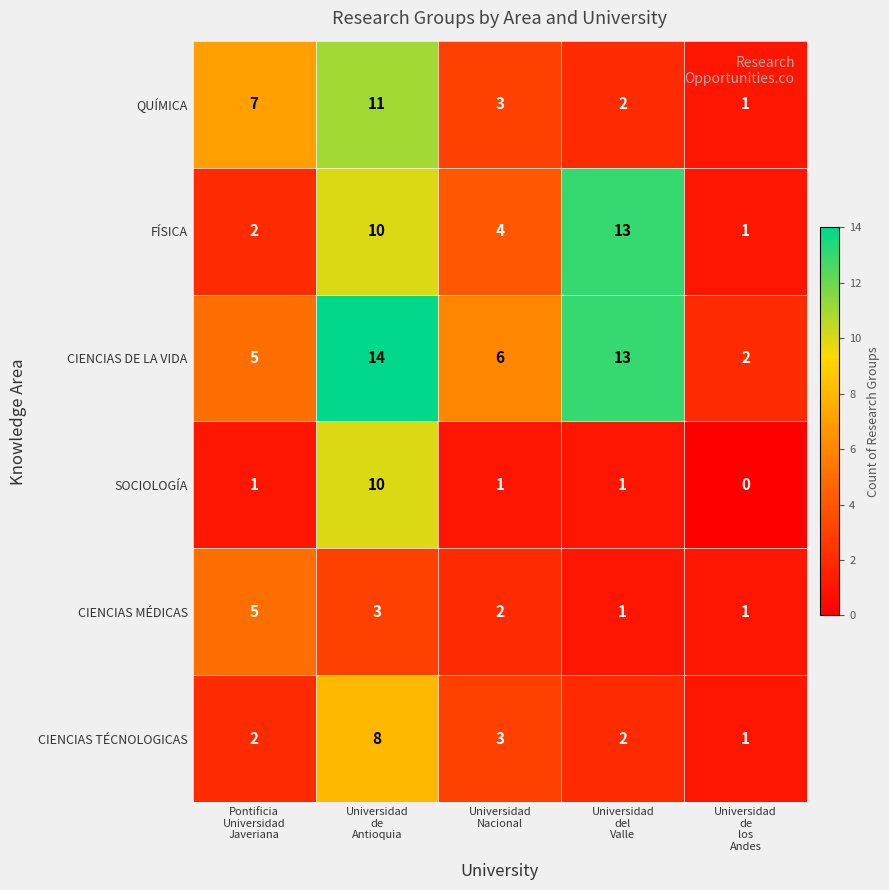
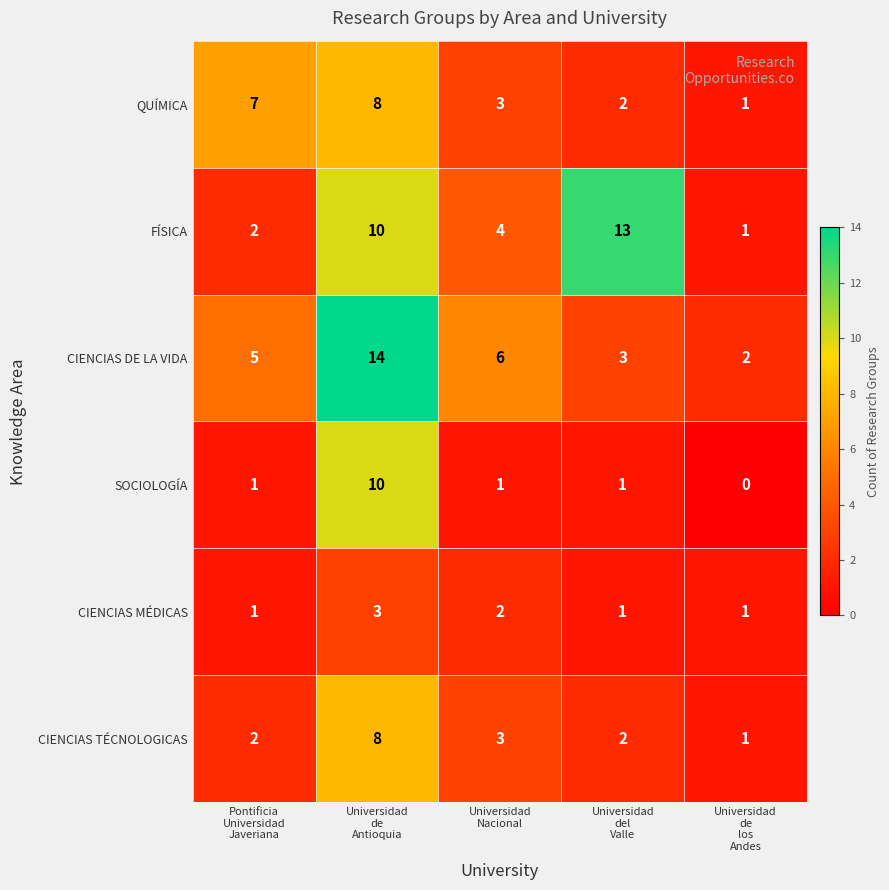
  {
    "QUÍMICA": {
      "Pontificia Universidad Javeriana": 7,
-     "Universidad de Antioquia": 11,
+     "Universidad de Antioquia": 8,
      "Universidad Nacional": 3,
      "Universidad del Valle": 2
    },
    "FÍSICA": {
      "Pontificia Universidad Javeriana": 2,
      "Universidad de Antioquia": 10,
      "Universidad Nacional": 4,
      "Universidad del Valle": 13,
      "Universidad de los Andes": 1
    },
    "CIENCIAS DE LA VIDA": {
      "Pontificia Universidad Javeriana": 5,
      "Universidad de Antioquia": 14,
      "Universidad Nacional": 6,
-     "Universidad del Valle": 13,
+     "Universidad del Valle": 3,
      "Universidad de los Andes": 2
    },
    "SOCIOLOGÍA": {
      "Pontificia Universidad Javeriana": 1,
      "Universidad de Antioquia": 10,
      "Universidad Nacional": 1,
      "Universidad del Valle": 1,
      "Universidad de los Andes": 0
    },
    "CIENCIAS MÉDICAS": {
-     "Pontificia Universidad Javeriana": 5,
+     "Pontificia Universidad Javeriana": 1,
      "Universidad de Antioquia": 3,
      "Universidad Nacional": 2,
      "Universidad del Valle": 1,
      "Universidad de los Andes": 1
    },
    "CIENCIAS TÉCNOLOGICAS": {
      "Pontificia Universidad Javeriana": 2,
      "Universidad de Antioquia": 8,
      "Universidad Nacional": 3,
      "Universidad del Valle": 2,
      "Universidad de los Andes": 1
    }
  }
